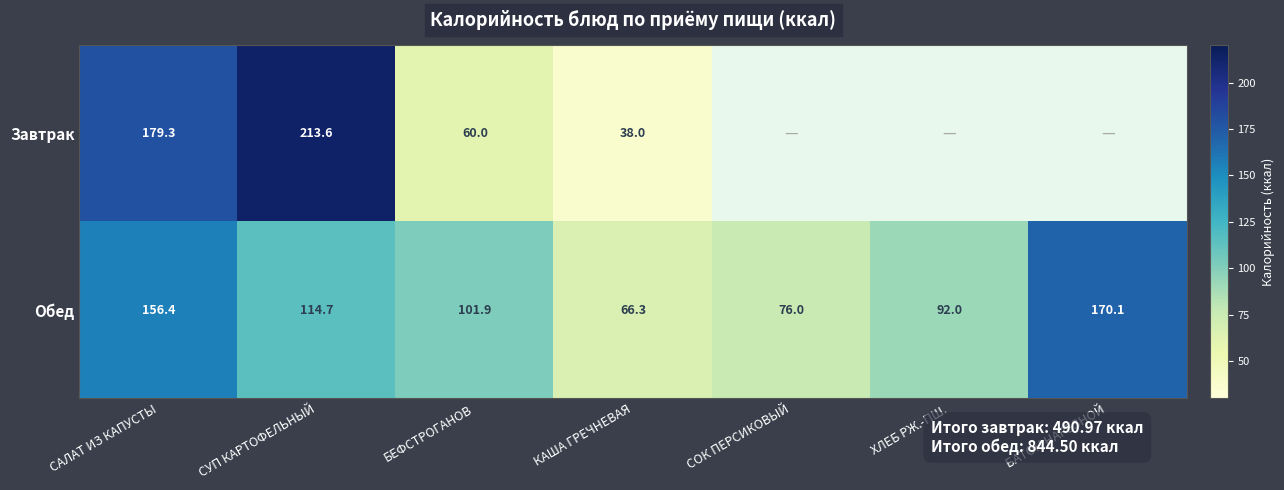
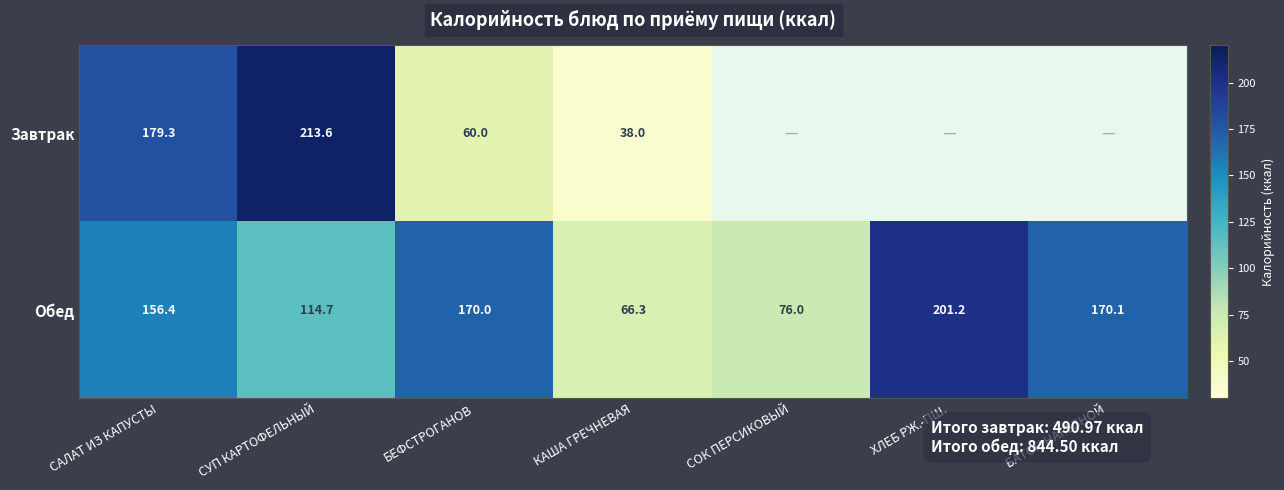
  {
    "Завтрак": {
      "САЛАТ ИЗ КАПУСТЫ": 179.3,
      "СУП КАРТОФЕЛЬНЫЙ": 213.6,
      "БЕФСТРОГАНОВ": 60.0,
      "КАША ГРЕЧНЕВАЯ": 38.0
    },
    "Обед": {
      "САЛАТ ИЗ КАПУСТЫ": 156.4,
      "СУП КАРТОФЕЛЬНЫЙ": 114.7,
-     "БЕФСТРОГАНОВ": 101.9,
+     "БЕФСТРОГАНОВ": 170.0,
      "КАША ГРЕЧНЕВАЯ": 66.3,
      "СОК ПЕРСИКОВЫЙ": 76.0,
-     "ХЛЕБ РЖ.-ПШ.": 92.0,
+     "ХЛЕБ РЖ.-ПШ.": 201.2,
      "БАТОН НАРЕЗНОЙ": 170.1
    }
  }
